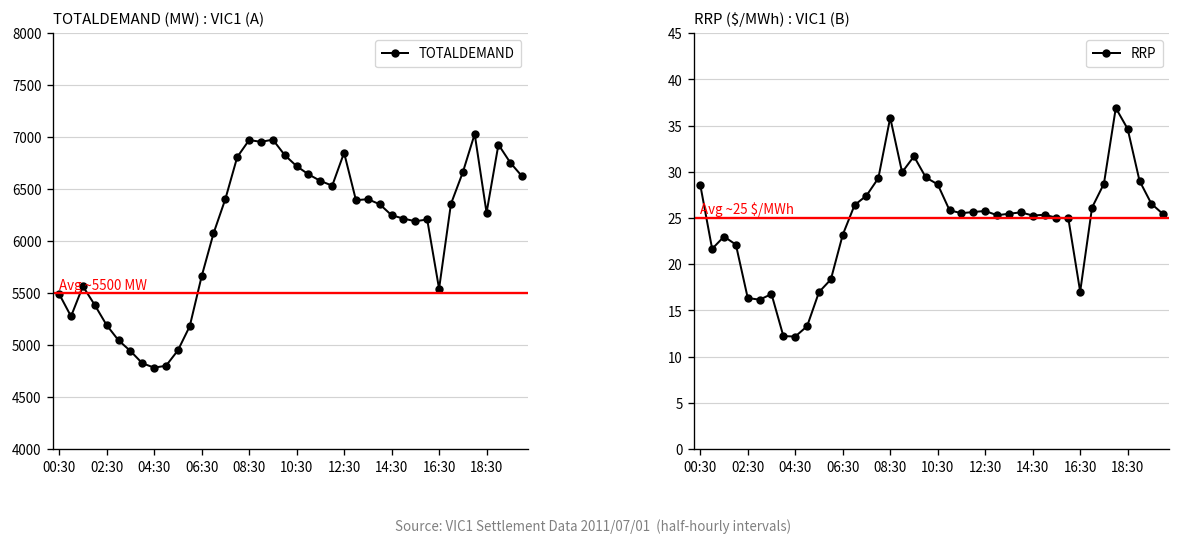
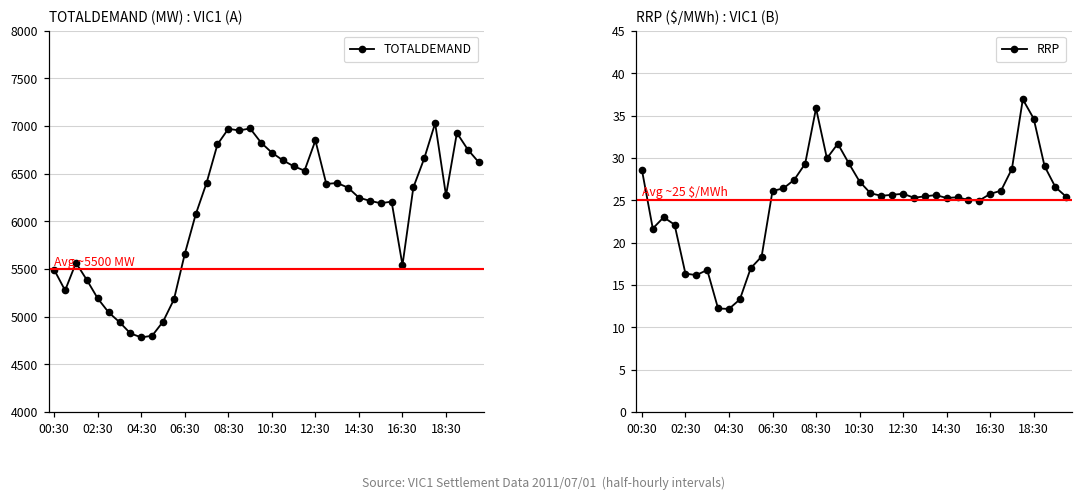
  {
    "TOTALDEMAND (MW) : VIC1 (A)": {
      "00:30": 5500,
      "02:30": 5200,
      "04:30": 4800,
      "06:30": 5700,
      "08:30": 7000,
      "10:30": 6700,
      "12:30": 6800,
      "14:30": 6200,
      "16:30": 5500,
      "18:30": 6300
    },
    "RRP ($/MWh) : VIC1 (B)": {
      "02:30": 16,
      "04:30": 12,
-     "06:30": 23,
+     "06:30": 26,
      "08:30": 36,
-     "10:30": 29,
+     "10:30": 27,
      "12:30": 26,
      "14:30": 25,
-     "16:30": 17,
+     "16:30": 26,
      "18:30": 35
    }
  }
